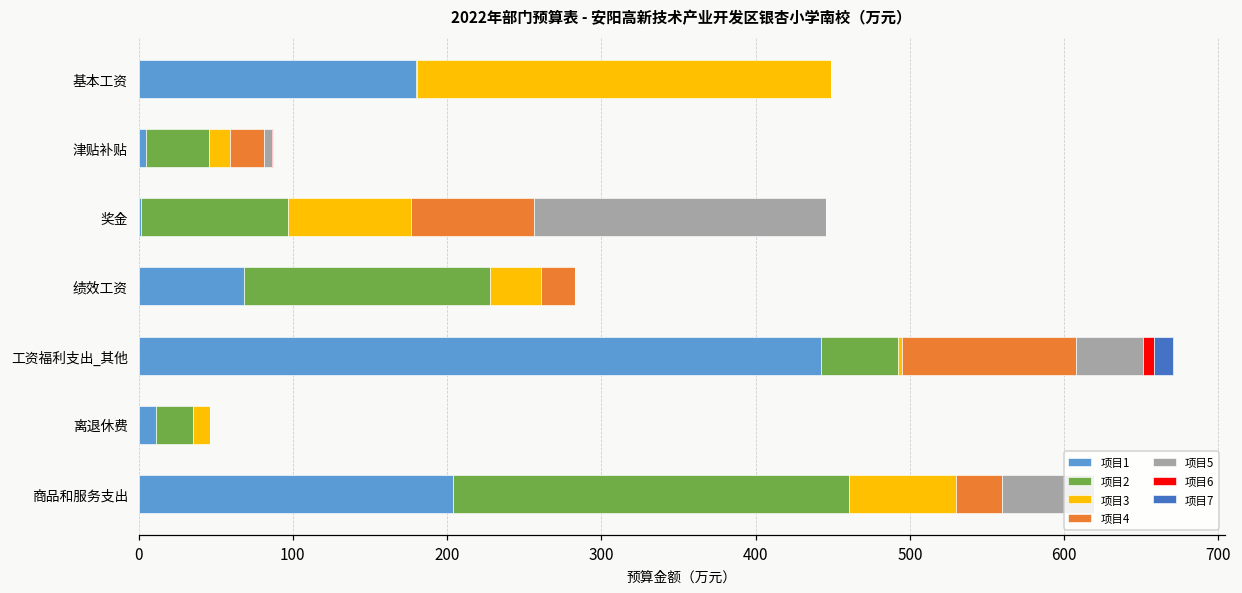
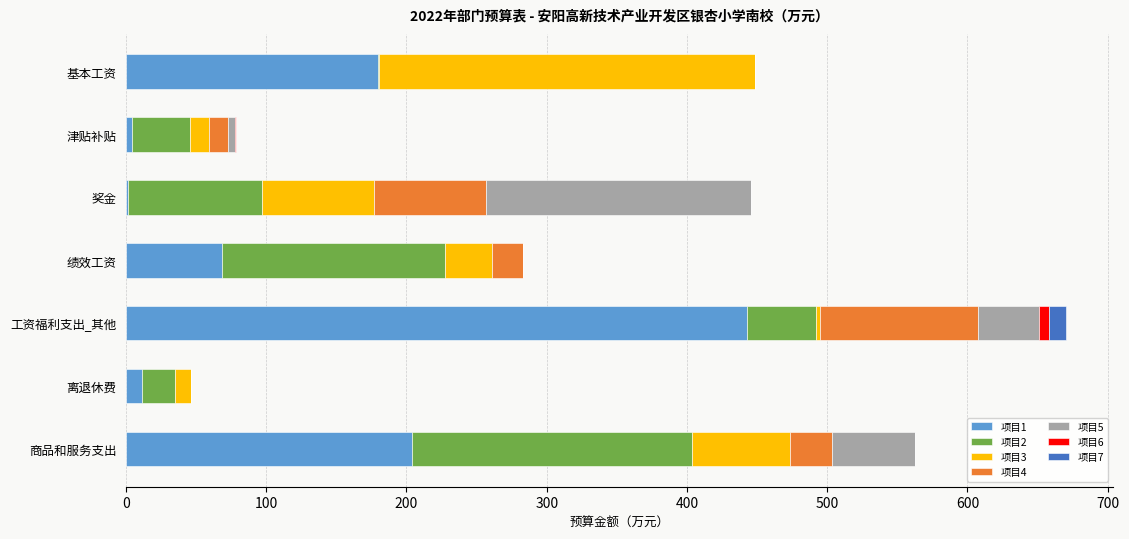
  {
    "项目2": {
      "津贴补贴": 41,
      "奖金": 95,
      "绩效工资": 159,
      "工资福利支出_其他": 50,
      "离退休费": 24,
-     "商品和服务支出": 256
+     "商品和服务支出": 200
    },
    "项目3": {
      "基本工资": 268,
      "津贴补贴": 14,
      "奖金": 80,
      "绩效工资": 34,
      "工资福利支出_其他": 3,
      "离退休费": 11,
      "商品和服务支出": 70
    },
    "项目4": {
      "基本工资": 0,
-     "津贴补贴": 22,
+     "津贴补贴": 13,
      "奖金": 80,
      "绩效工资": 22,
      "工资福利支出_其他": 112,
      "离退休费": 0,
      "商品和服务支出": 30
    },
    "项目5": {
      "基本工资": 0,
      "津贴补贴": 5,
      "奖金": 189,
      "绩效工资": 0,
      "工资福利支出_其他": 44,
      "离退休费": 0
    },
    "项目6": {
      "基本工资": 0,
      "奖金": 0,
      "绩效工资": 0,
      "工资福利支出_其他": 7,
      "离退休费": 0
    }
  }
